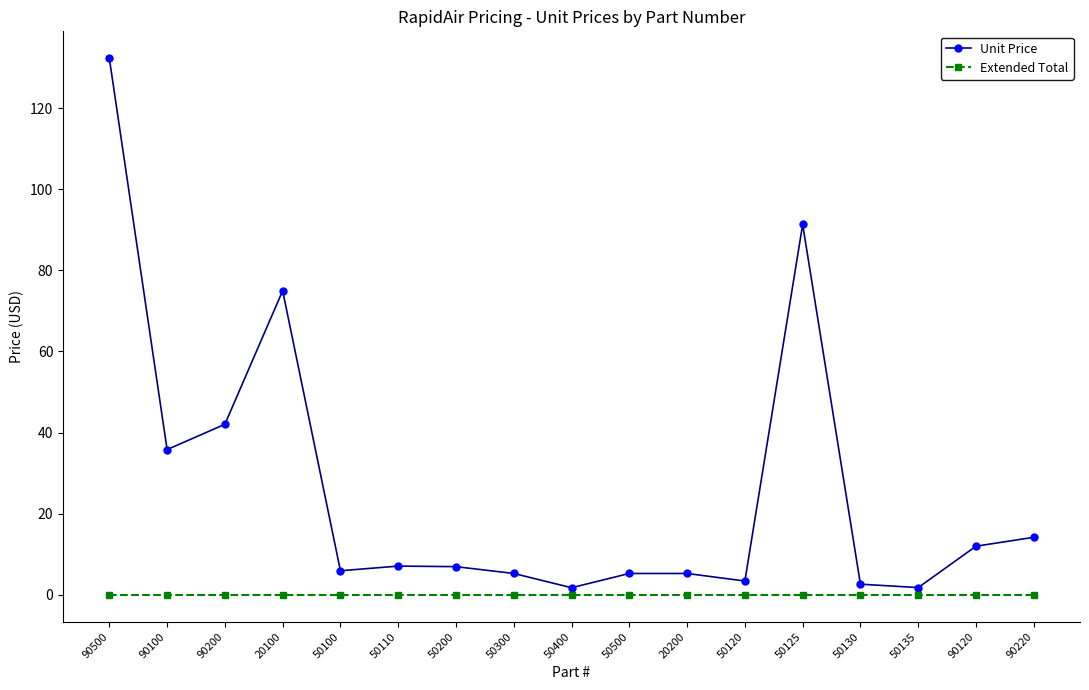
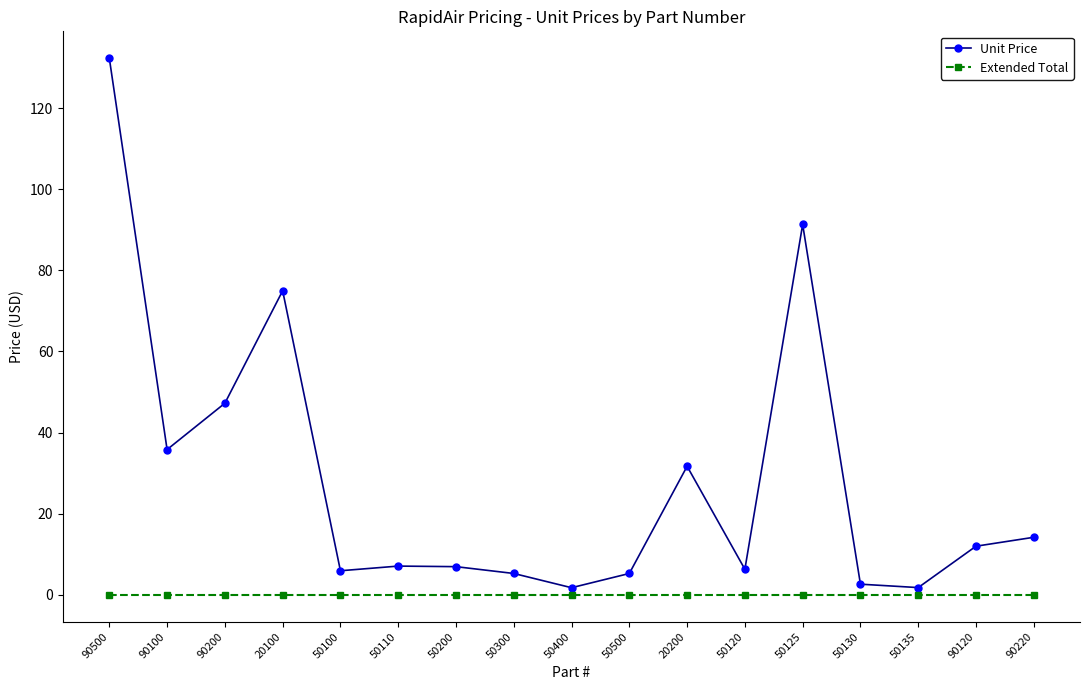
  {
    "Unit Price": {
      "90500": 132,
      "90100": 36,
-     "90200": 42,
+     "90200": 47,
      "20100": 75,
      "50100": 6,
      "50110": 7,
      "50200": 7,
      "50300": 5,
      "50400": 2,
      "50500": 5,
-     "20200": 5,
-     "50120": 3,
+     "20200": 32,
+     "50120": 6,
      "50125": 91,
      "50130": 3,
      "50135": 2,
      "90120": 12,
      "90220": 14
    },
    "Extended Total": {
      "90500": 0,
      "90100": 0,
      "90200": 0,
      "20100": 0,
      "50100": 0,
      "50110": 0,
      "50200": 0,
      "50300": 0,
      "50400": 0,
      "50500": 0,
      "20200": 0,
      "50120": 0,
      "50125": 0,
      "50130": 0,
      "50135": 0,
      "90120": 0,
      "90220": 0
    }
  }
